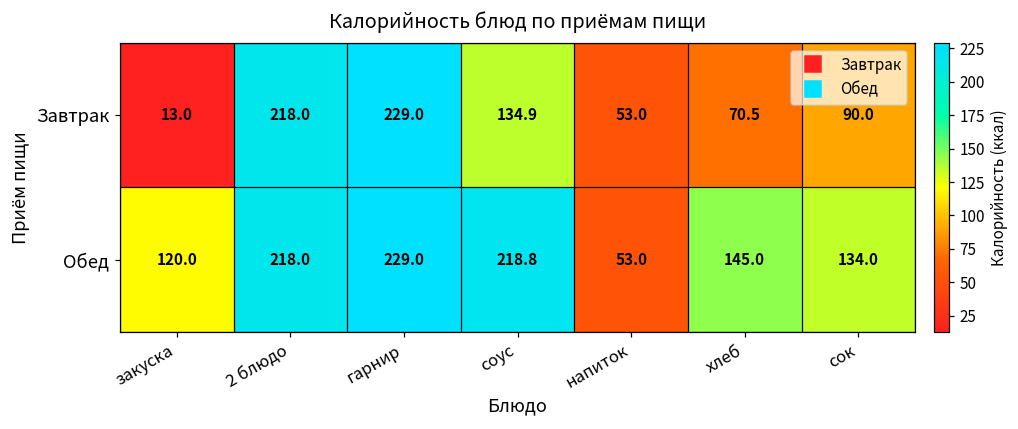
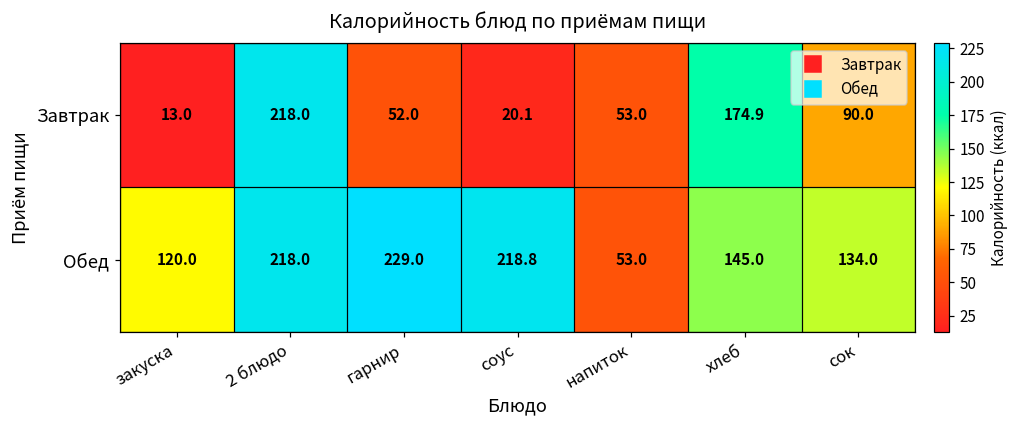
  {
    "Завтрак": {
      "закуска": 13.0,
      "2 блюдо": 218.0,
-     "гарнир": 229.0,
-     "соус": 134.9,
+     "гарнир": 52.0,
+     "соус": 20.1,
      "напиток": 53.0,
-     "хлеб": 70.5,
+     "хлеб": 174.9,
      "сок": 90.0
    },
    "Обед": {
      "закуска": 120.0,
      "2 блюдо": 218.0,
      "гарнир": 229.0,
      "соус": 218.8,
      "напиток": 53.0,
      "хлеб": 145.0,
      "сок": 134.0
    }
  }
